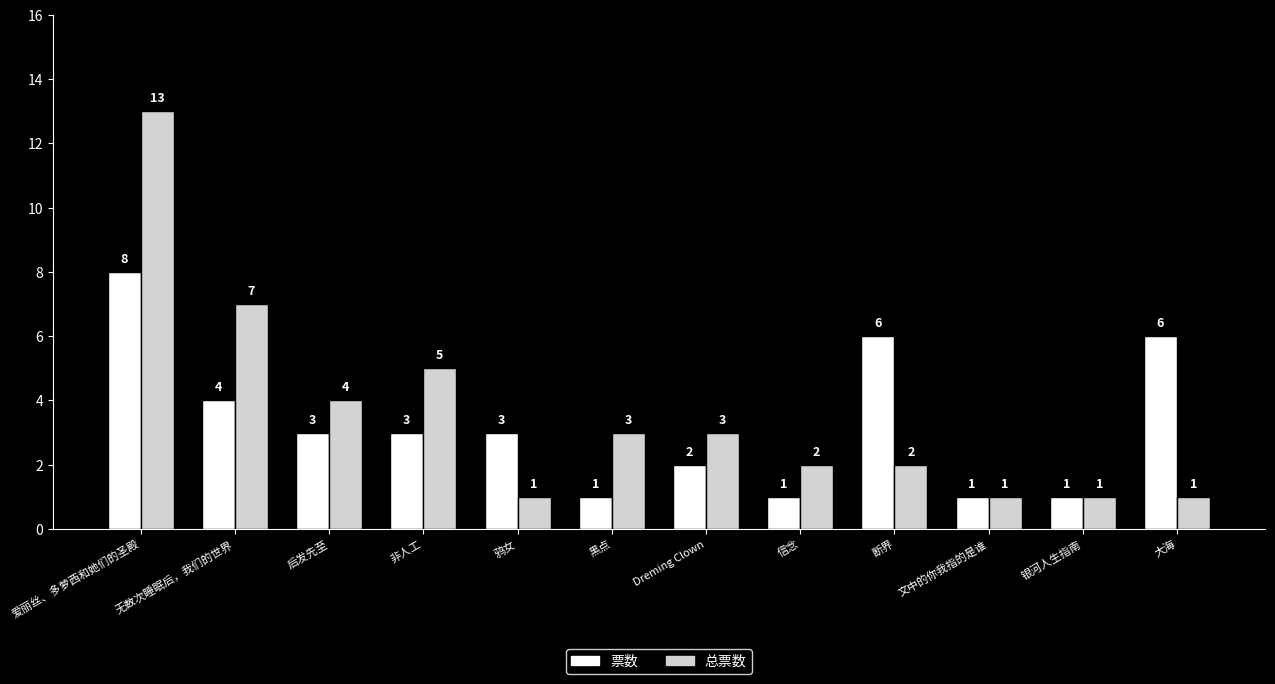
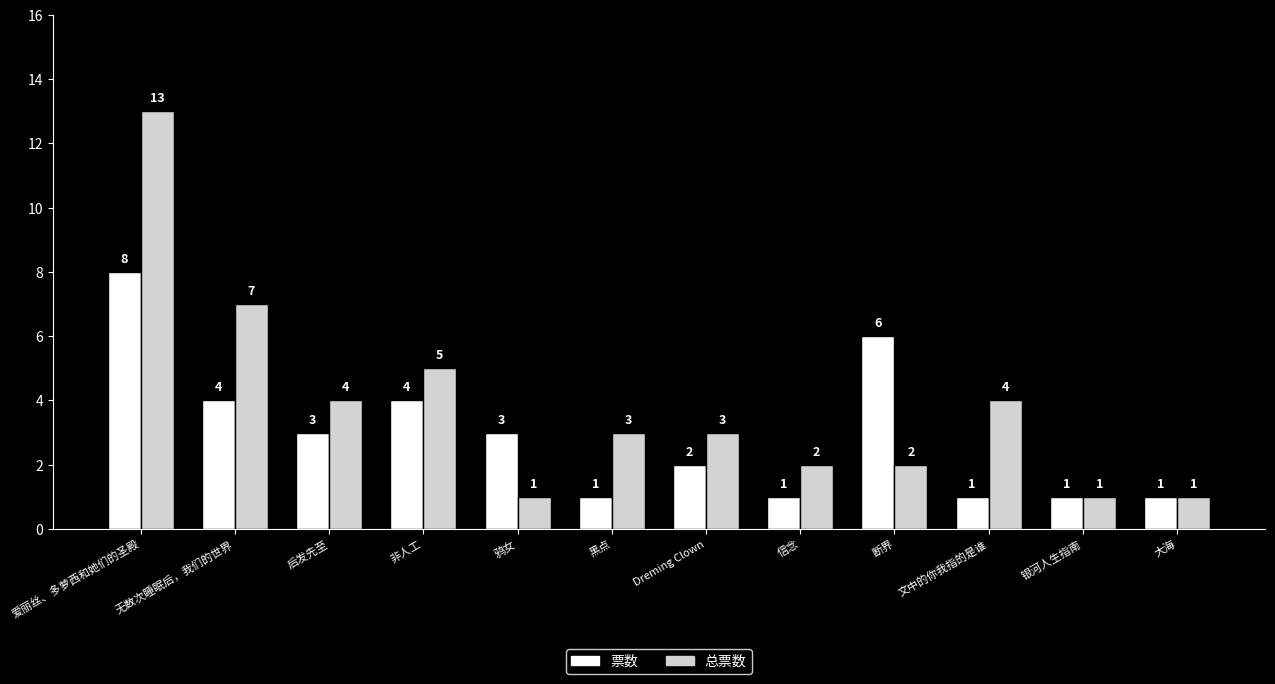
  {
    "票数": {
      "爱丽丝、多萝西和她们的圣殿": 8,
      "无数次睡眠后，我们的世界": 4,
      "后发先至": 3,
-     "非人工": 3,
+     "非人工": 4,
      "鸦女": 3,
      "黑点": 1,
      "Dreming Clown": 2,
      "信念": 1,
      "断界": 6,
      "文中的你我指的是谁": 1,
      "银河人生指南": 1,
-     "大海": 6
+     "大海": 1
    },
    "总票数": {
      "爱丽丝、多萝西和她们的圣殿": 13,
      "无数次睡眠后，我们的世界": 7,
      "后发先至": 4,
      "非人工": 5,
      "鸦女": 1,
      "黑点": 3,
      "Dreming Clown": 3,
      "信念": 2,
      "断界": 2,
-     "文中的你我指的是谁": 1,
+     "文中的你我指的是谁": 4,
      "银河人生指南": 1,
      "大海": 1
    }
  }
